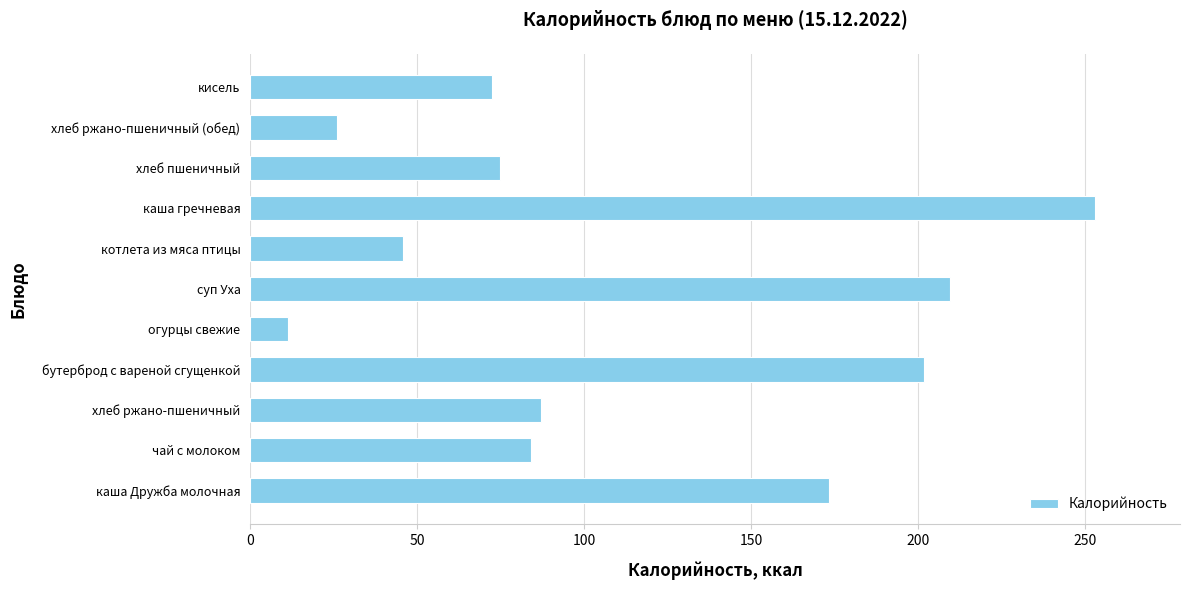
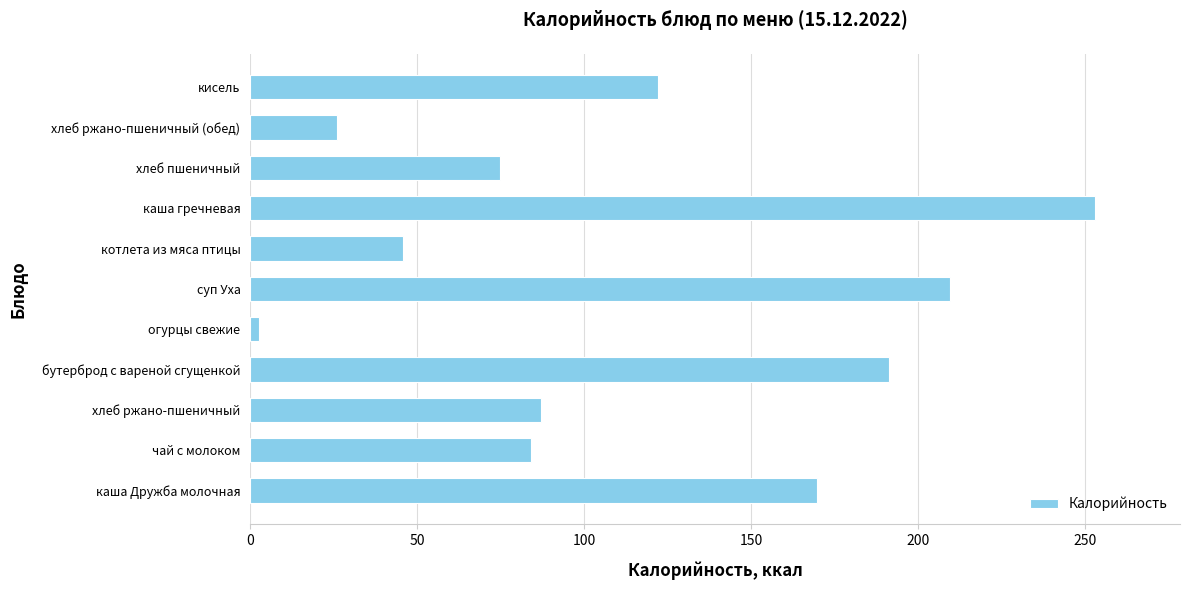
  {
-   "кисель": 72,
+   "кисель": 122,
    "хлеб ржано-пшеничный (обед)": 26,
    "хлеб пшеничный": 75,
    "каша гречневая": 253,
    "котлета из мяса птицы": 46,
    "суп Уха": 210,
-   "огурцы свежие": 11,
-   "бутерброд с вареной сгущенкой": 202,
+   "огурцы свежие": 3,
+   "бутерброд с вареной сгущенкой": 191,
    "хлеб ржано-пшеничный": 87,
    "чай с молоком": 84,
-   "каша Дружба молочная": 173
+   "каша Дружба молочная": 170
  }
